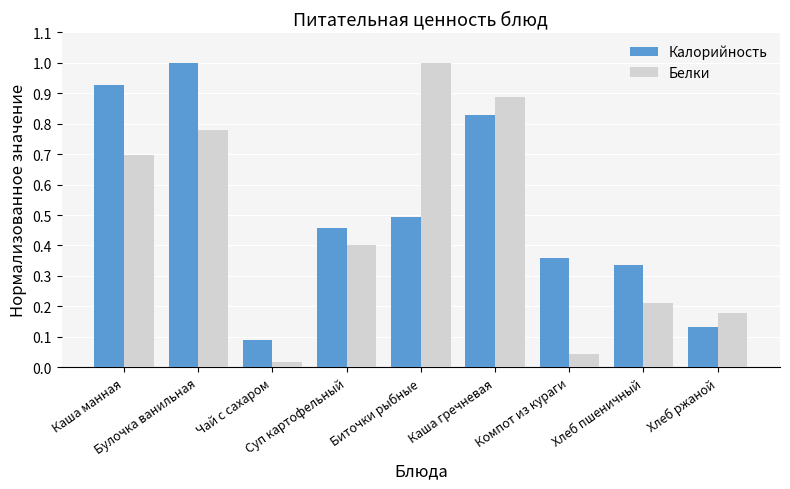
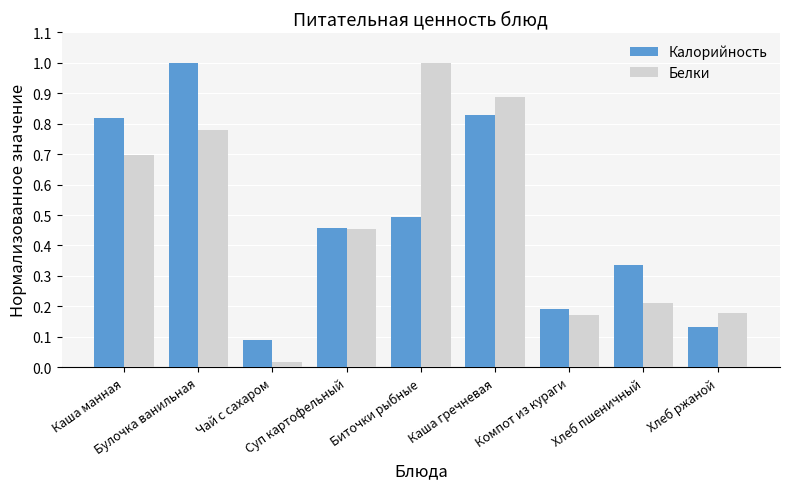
  {
    "Калорийность": {
-     "Каша манная": 0.93,
+     "Каша манная": 0.82,
      "Булочка ванильная": 1.00,
      "Чай с сахаром": 0.09,
      "Суп картофельный": 0.46,
      "Биточки рыбные": 0.49,
      "Каша гречневая": 0.83,
-     "Компот из кураги": 0.36,
+     "Компот из кураги": 0.19,
      "Хлеб пшеничный": 0.33,
      "Хлеб ржаной": 0.13
    },
    "Белки": {
      "Каша манная": 0.70,
      "Булочка ванильная": 0.78,
      "Чай с сахаром": 0.02,
-     "Суп картофельный": 0.40,
+     "Суп картофельный": 0.46,
      "Биточки рыбные": 1.00,
      "Каша гречневая": 0.89,
-     "Компот из кураги": 0.04,
+     "Компот из кураги": 0.17,
      "Хлеб пшеничный": 0.21,
      "Хлеб ржаной": 0.18
    }
  }
